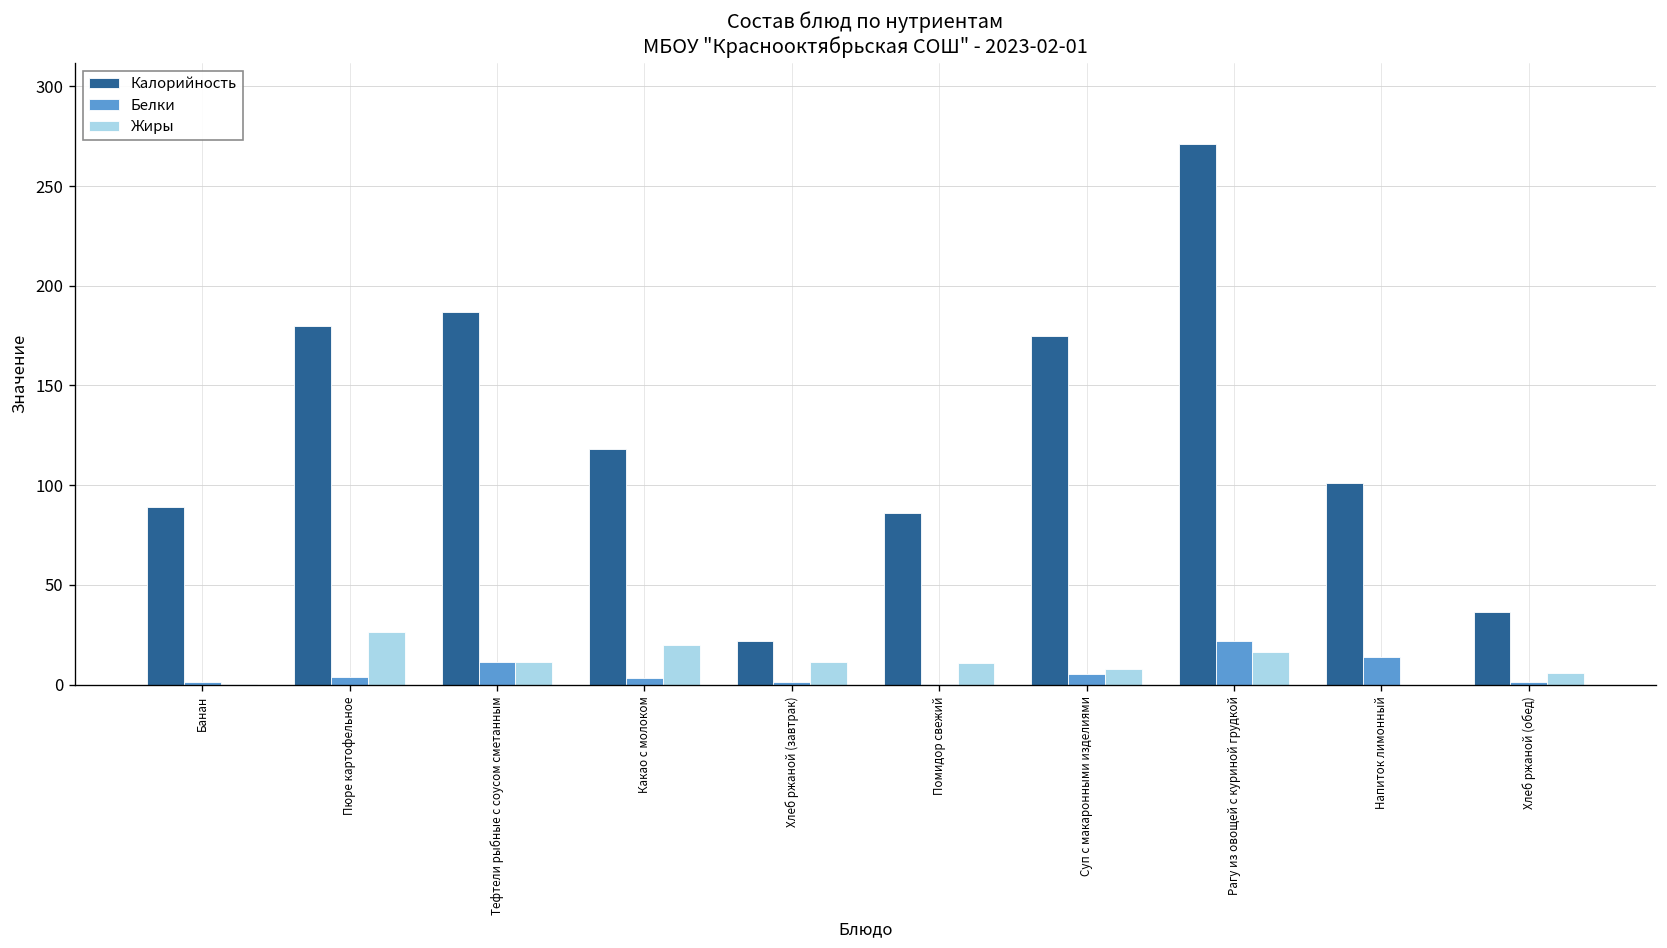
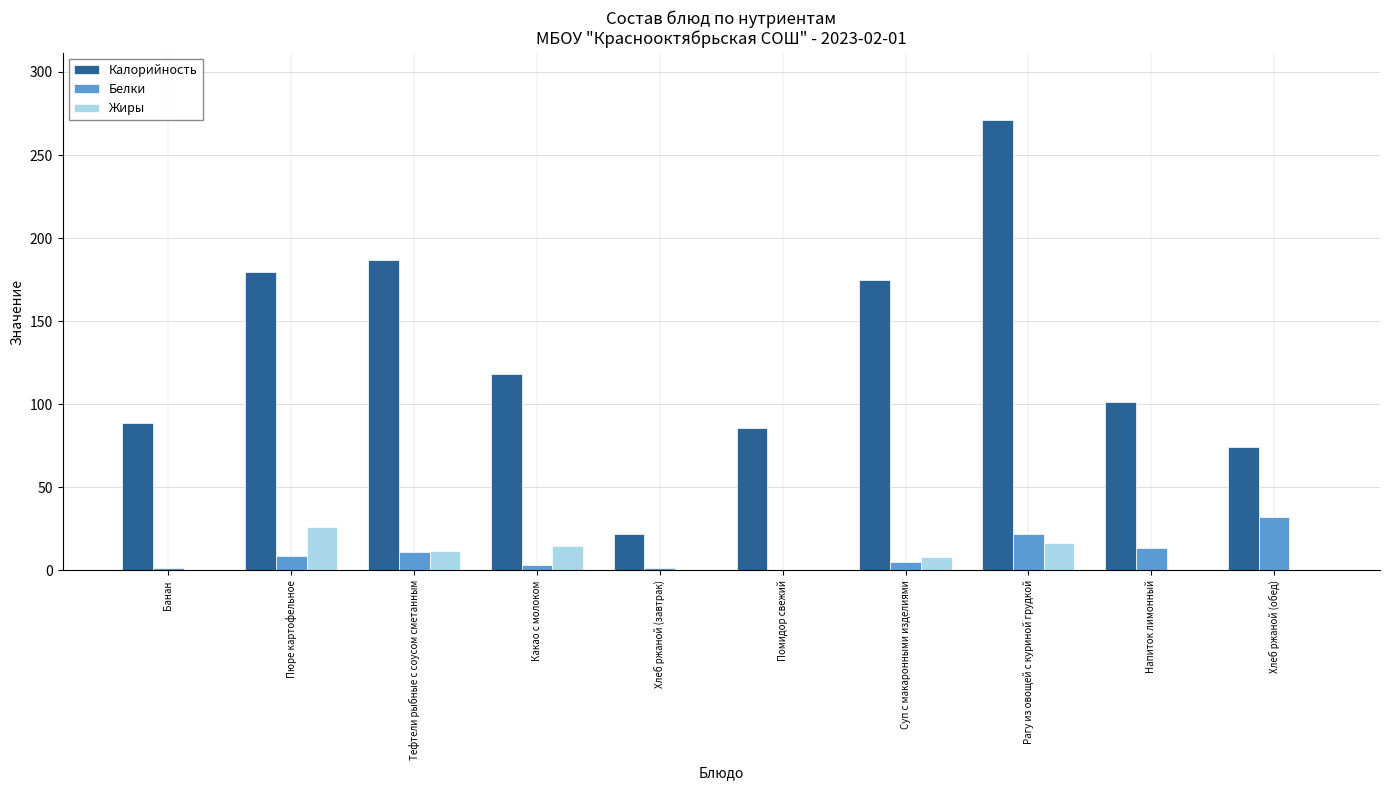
  {
    "Калорийность": {
      "Банан": 89,
      "Пюре картофельное": 180,
      "Тефтели рыбные с соусом сметанным": 187,
      "Какао с молоком": 118,
      "Хлеб ржаной (завтрак)": 22,
      "Помидор свежий": 86,
      "Суп с макаронными изделиями": 175,
      "Рагу из овощей с куриной грудкой": 271,
      "Напиток лимонный": 101,
-     "Хлеб ржаной (обед)": 36
+     "Хлеб ржаной (обед)": 74
    },
    "Белки": {
-     "Пюре картофельное": 4,
+     "Пюре картофельное": 9,
      "Тефтели рыбные с соусом сметанным": 11,
      "Какао с молоком": 3,
      "Суп с макаронными изделиями": 5,
      "Рагу из овощей с куриной грудкой": 22,
      "Напиток лимонный": 14,
-     "Хлеб ржаной (обед)": 1
+     "Хлеб ржаной (обед)": 32
    },
    "Жиры": {
      "Пюре картофельное": 26,
      "Тефтели рыбные с соусом сметанным": 11,
-     "Какао с молоком": 20,
-     "Хлеб ржаной (завтрак)": 12,
-     "Помидор свежий": 11,
+     "Какао с молоком": 15,
+     "Хлеб ржаной (завтрак)": 0,
+     "Помидор свежий": 0,
      "Суп с макаронными изделиями": 8,
      "Рагу из овощей с куриной грудкой": 16,
-     "Хлеб ржаной (обед)": 6
+     "Хлеб ржаной (обед)": 0
    }
  }
